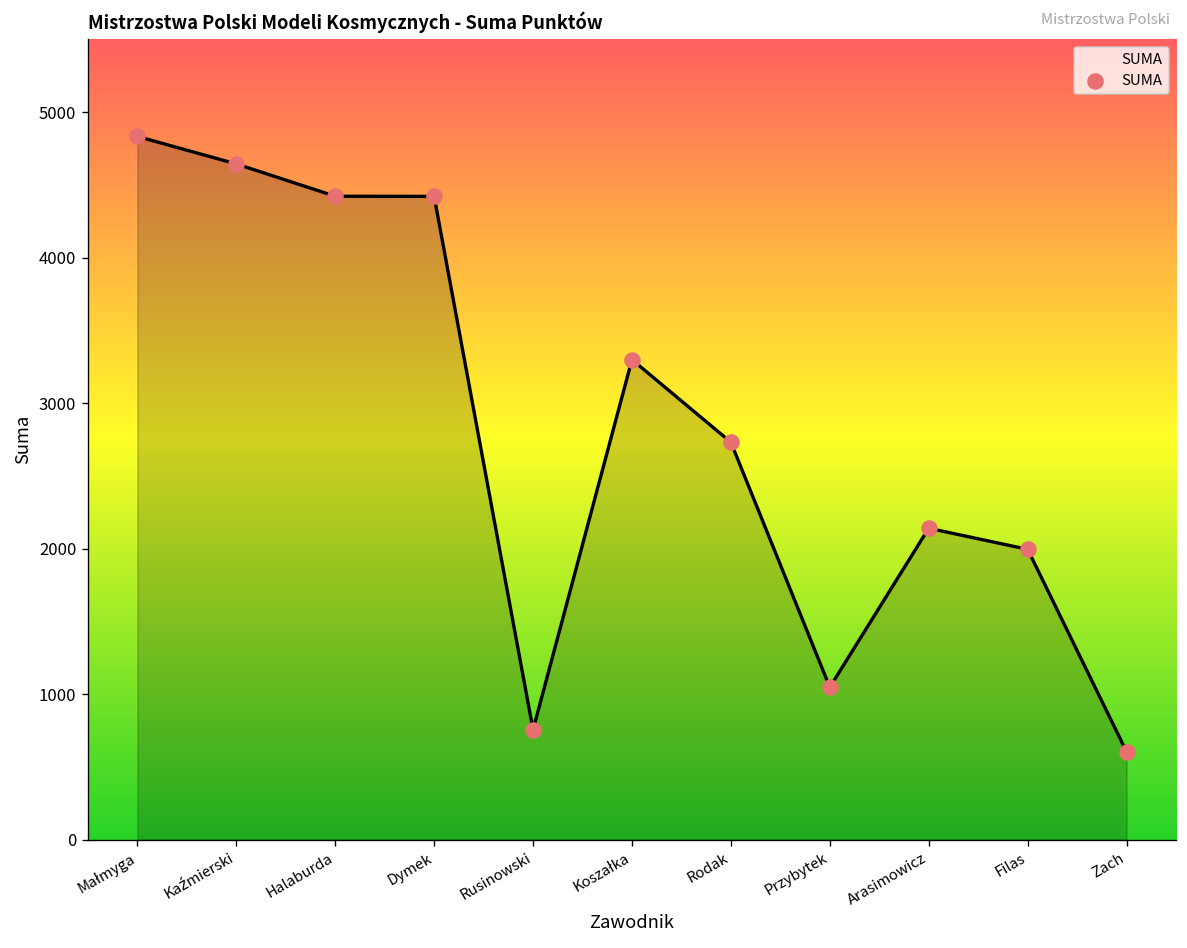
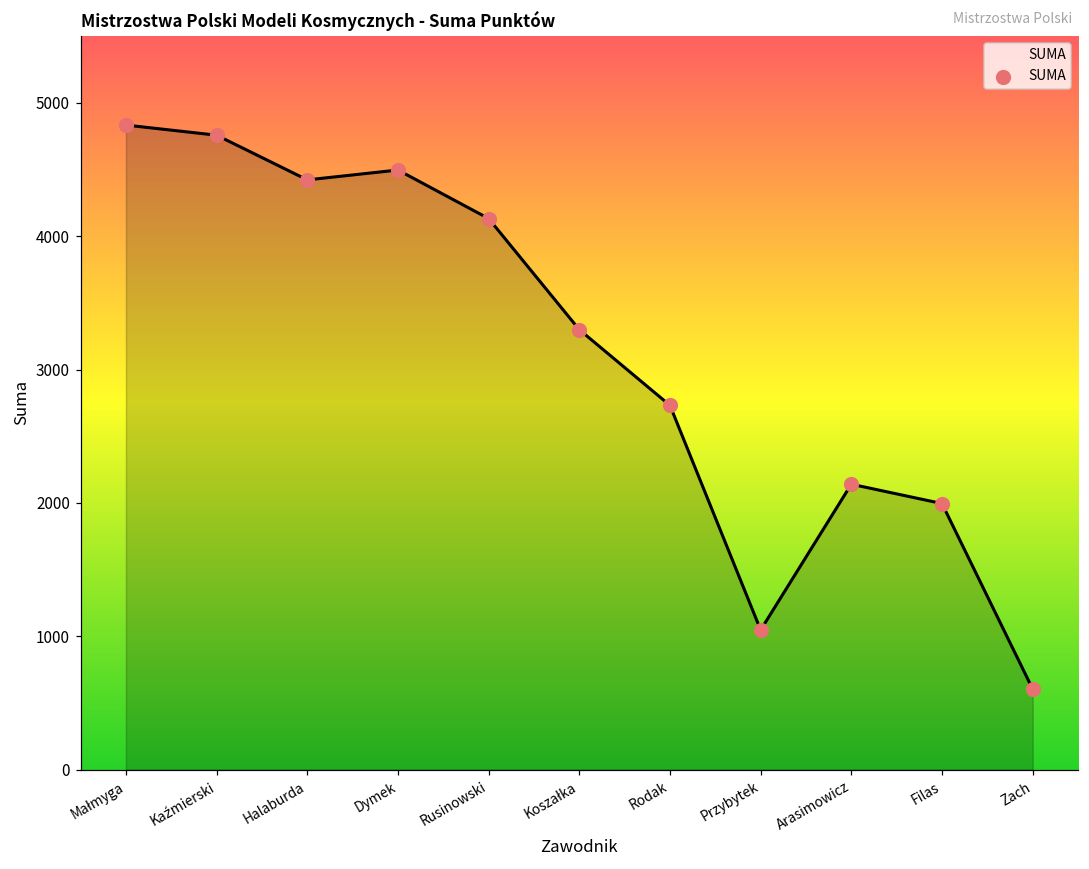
  {
    "Małmyga": 4830,
-   "Kaźmierski": 4640,
+   "Kaźmierski": 4760,
    "Halaburda": 4420,
-   "Dymek": 4420,
-   "Rusinowski": 760,
+   "Dymek": 4500,
+   "Rusinowski": 4130,
    "Koszałka": 3300,
    "Rodak": 2730,
    "Przybytek": 1050,
    "Arasimowicz": 2140,
    "Filas": 2000,
    "Zach": 600
  }
